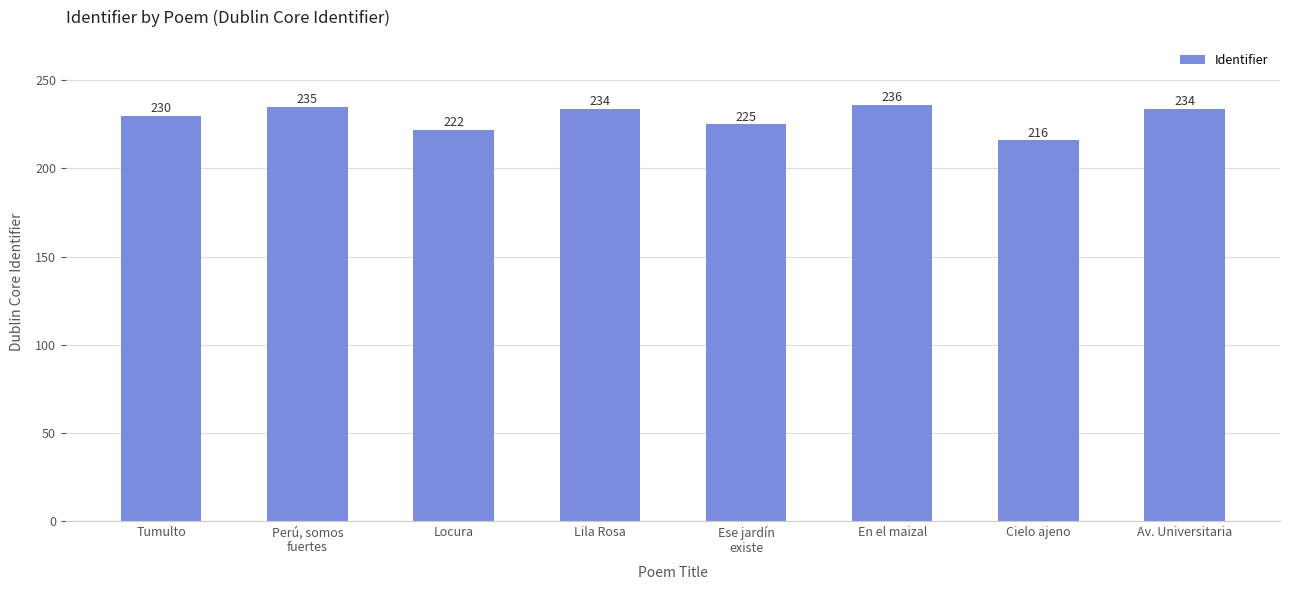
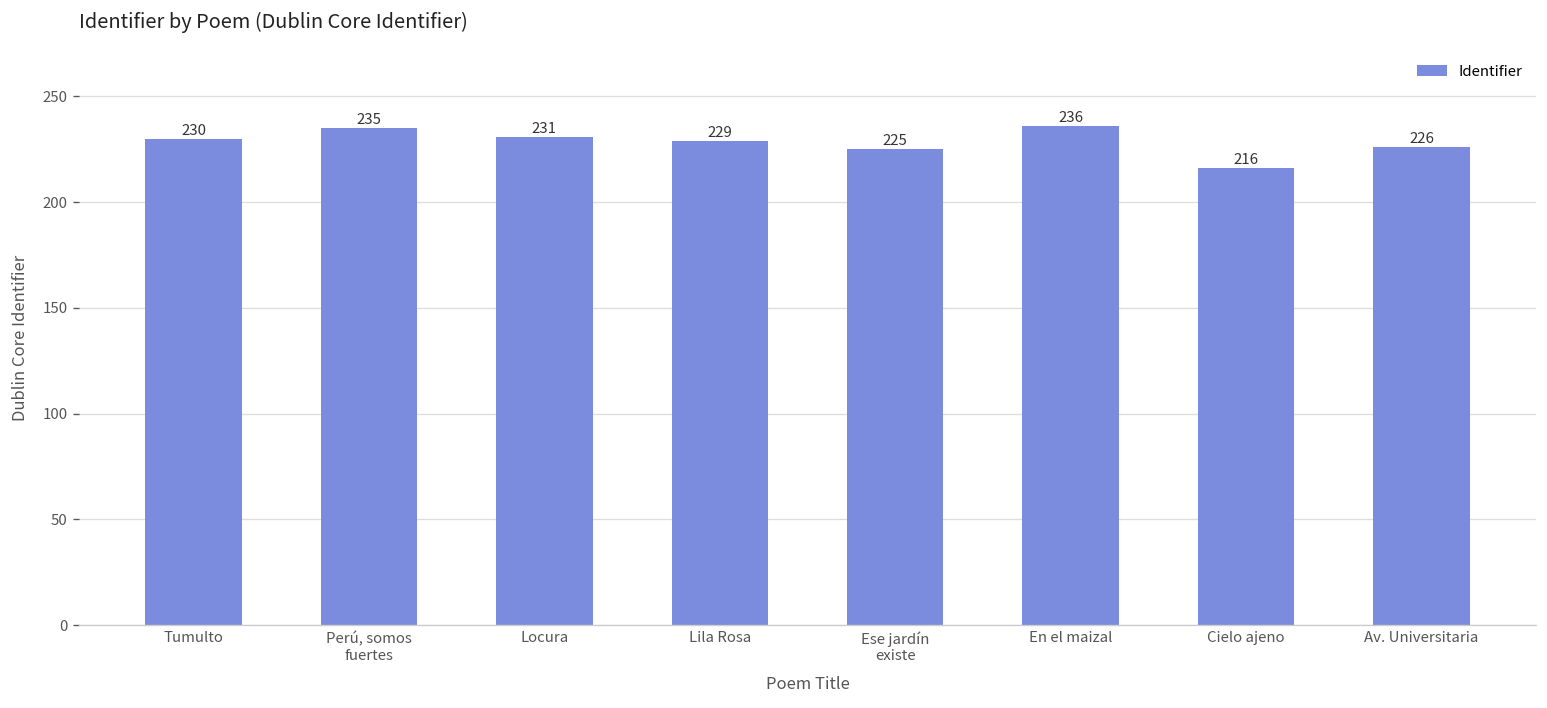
  {
    "Tumulto": 230,
    "Perú, somos fuertes": 235,
-   "Locura": 222,
-   "Lila Rosa": 234,
+   "Locura": 231,
+   "Lila Rosa": 229,
    "Ese jardín existe": 225,
    "En el maizal": 236,
    "Cielo ajeno": 216,
-   "Av. Universitaria": 234
+   "Av. Universitaria": 226
  }
